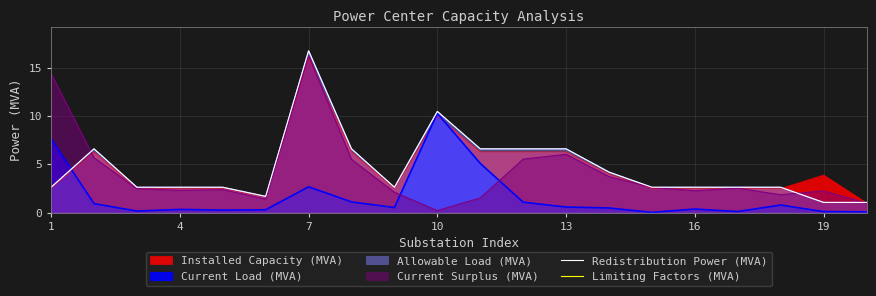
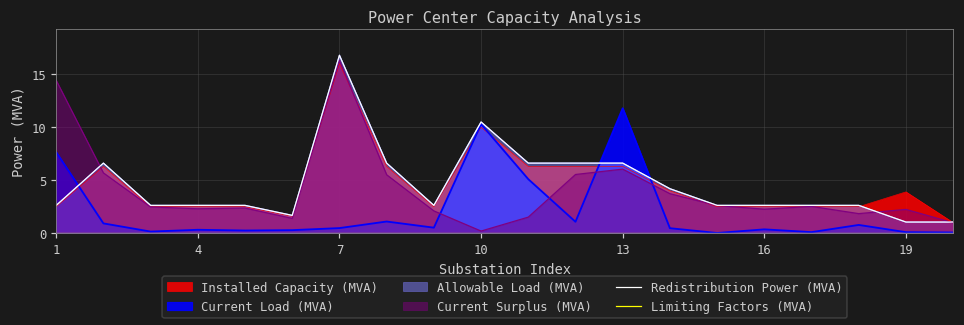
  {
    "Installed Capacity (MVA)": {
      "7": 16,
      "10": 10,
      "19": 4
    },
    "Current Load (MVA)": {
      "1": 8,
      "4": 0,
-     "7": 3,
-     "13": 1,
+     "7": 0,
+     "13": 12,
      "16": 0
    },
    "Allowable Load (MVA)": {
      "7": 17,
      "13": 7,
      "19": 1
    },
    "Current Surplus (MVA)": {
      "1": 14,
      "7": 16,
      "19": 2
    },
    "Limiting Factors (MVA)": {
      "1": 0,
      "4": 0,
      "7": 0,
      "13": 0,
      "16": 0
    }
  }
